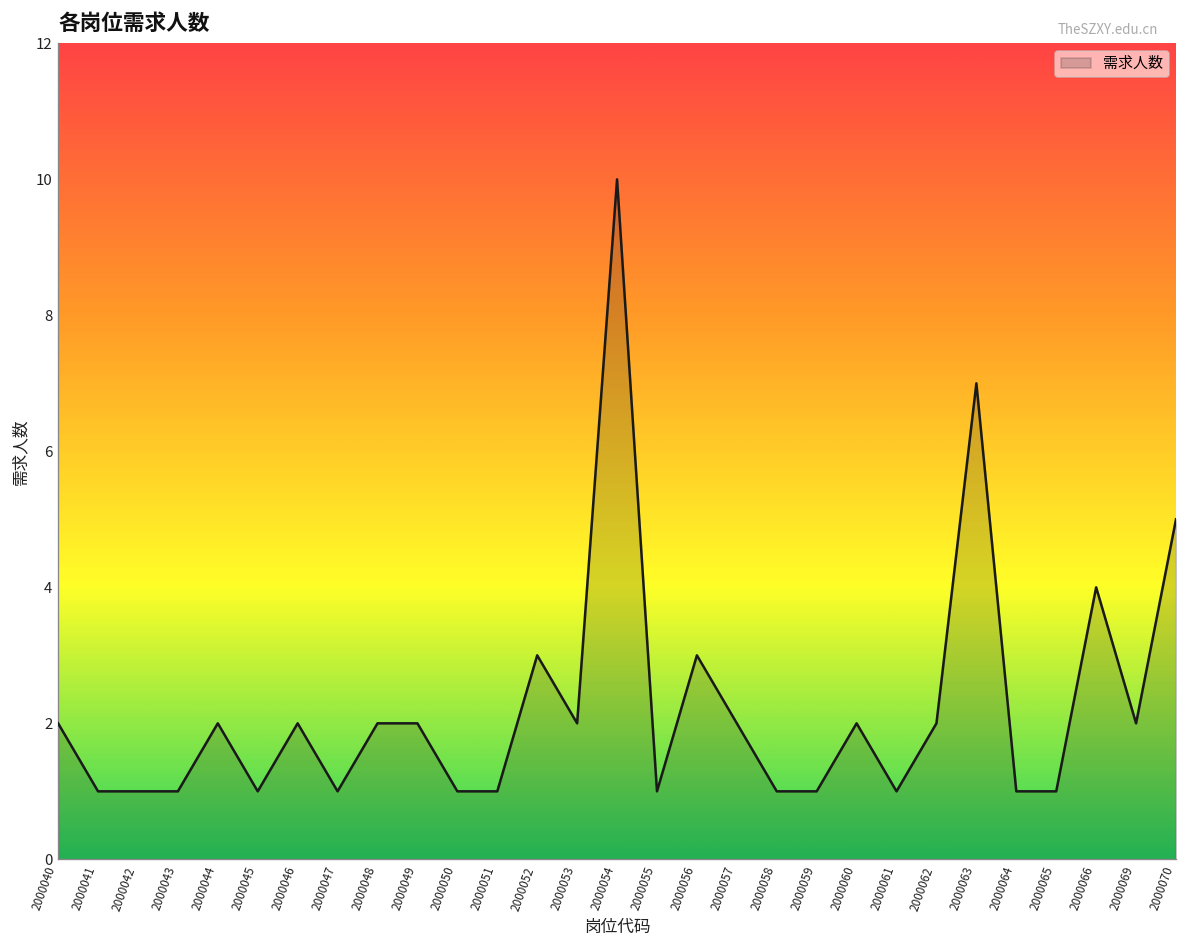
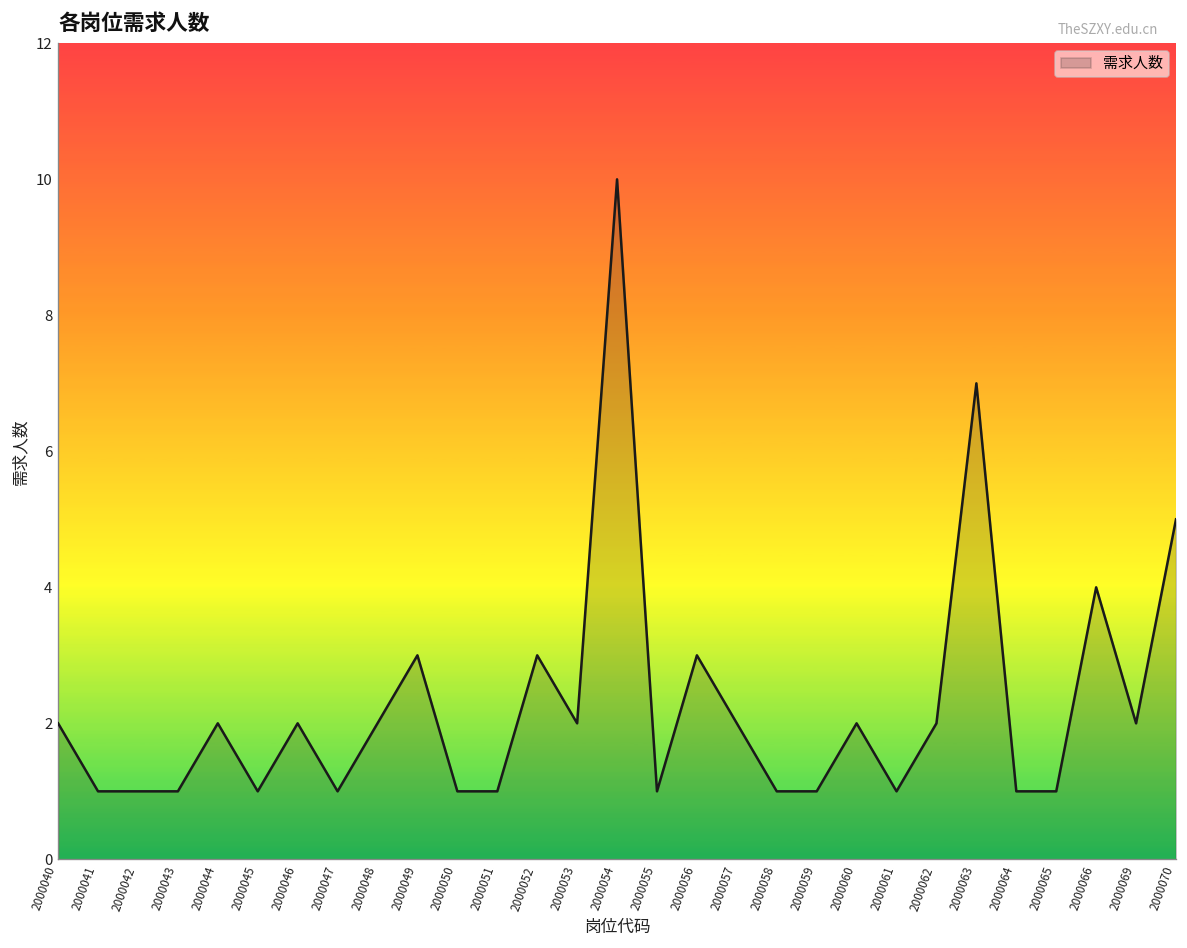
  {
    "2000040": 2,
    "2000041": 1,
    "2000042": 1,
    "2000043": 1,
    "2000044": 2,
    "2000045": 1,
    "2000046": 2,
    "2000047": 1,
    "2000048": 2,
-   "2000049": 2,
+   "2000049": 3,
    "2000050": 1,
    "2000051": 1,
    "2000052": 3,
    "2000053": 2,
    "2000054": 10,
    "2000055": 1,
    "2000056": 3,
    "2000057": 2,
    "2000058": 1,
    "2000059": 1,
    "2000060": 2,
    "2000061": 1,
    "2000062": 2,
    "2000063": 7,
    "2000064": 1,
    "2000065": 1,
    "2000066": 4,
    "2000069": 2,
    "2000070": 5
  }
